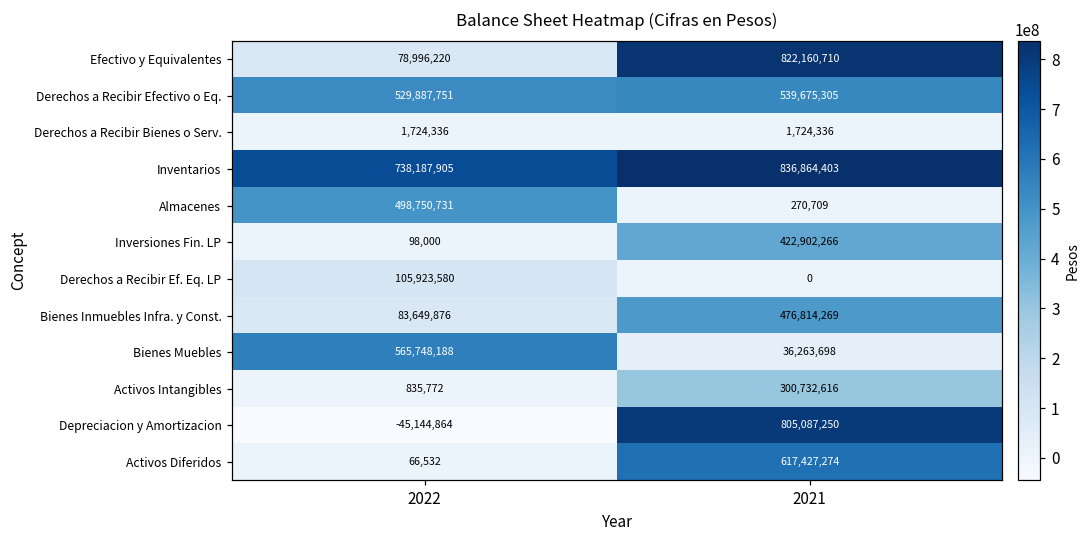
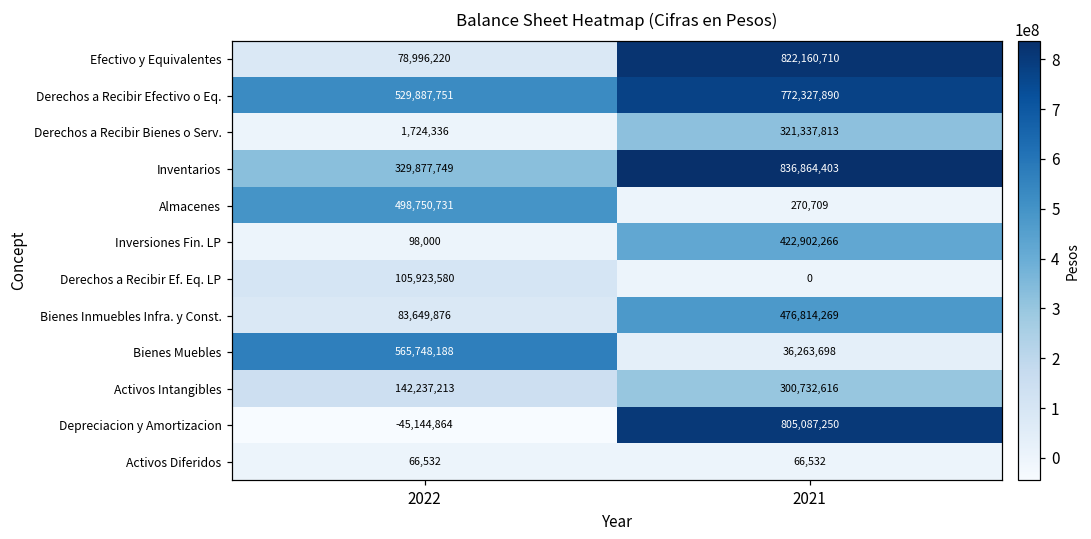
  {
    "Efectivo y Equivalentes": {
      "2022": "78,996,220",
      "2021": "822,160,710"
    },
    "Derechos a Recibir Efectivo o Eq.": {
      "2022": "529,887,751",
-     "2021": "539,675,305"
+     "2021": "772,327,890"
    },
    "Derechos a Recibir Bienes o Serv.": {
      "2022": "1,724,336",
-     "2021": "1,724,336"
+     "2021": "321,337,813"
    },
    "Inventarios": {
-     "2022": "738,187,905",
+     "2022": "329,877,749",
      "2021": "836,864,403"
    },
    "Almacenes": {
      "2022": "498,750,731",
      "2021": "270,709"
    },
    "Inversiones Fin. LP": {
      "2022": "98,000",
      "2021": "422,902,266"
    },
    "Derechos a Recibir Ef. Eq. LP": {
      "2022": "105,923,580",
      "2021": "0"
    },
    "Bienes Inmuebles Infra. y Const.": {
      "2022": "83,649,876",
      "2021": "476,814,269"
    },
    "Bienes Muebles": {
      "2022": "565,748,188",
      "2021": "36,263,698"
    },
    "Activos Intangibles": {
-     "2022": "835,772",
+     "2022": "142,237,213",
      "2021": "300,732,616"
    },
    "Depreciacion y Amortizacion": {
      "2022": "-45,144,864",
      "2021": "805,087,250"
    },
    "Activos Diferidos": {
      "2022": "66,532",
-     "2021": "617,427,274"
+     "2021": "66,532"
    }
  }
